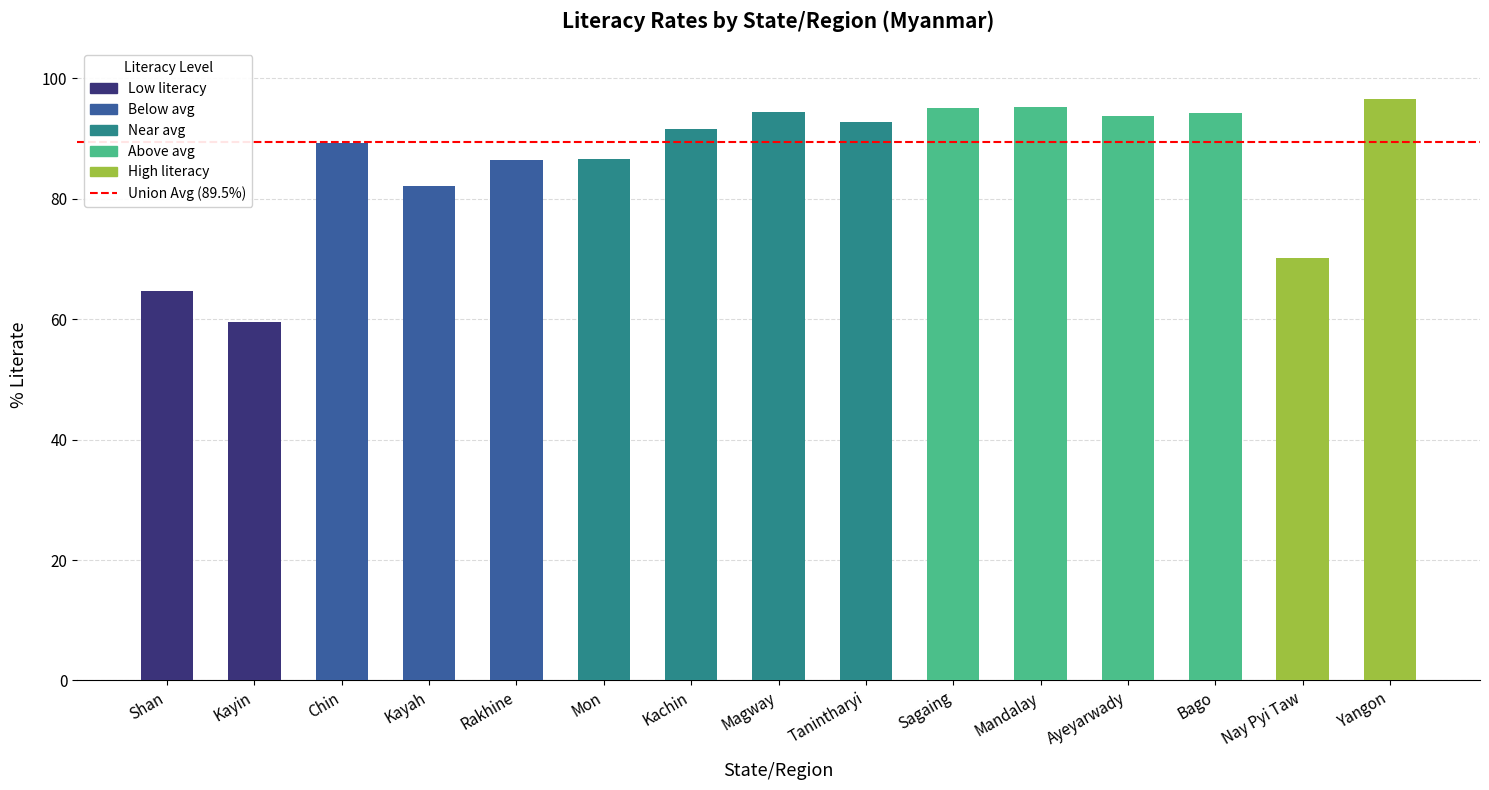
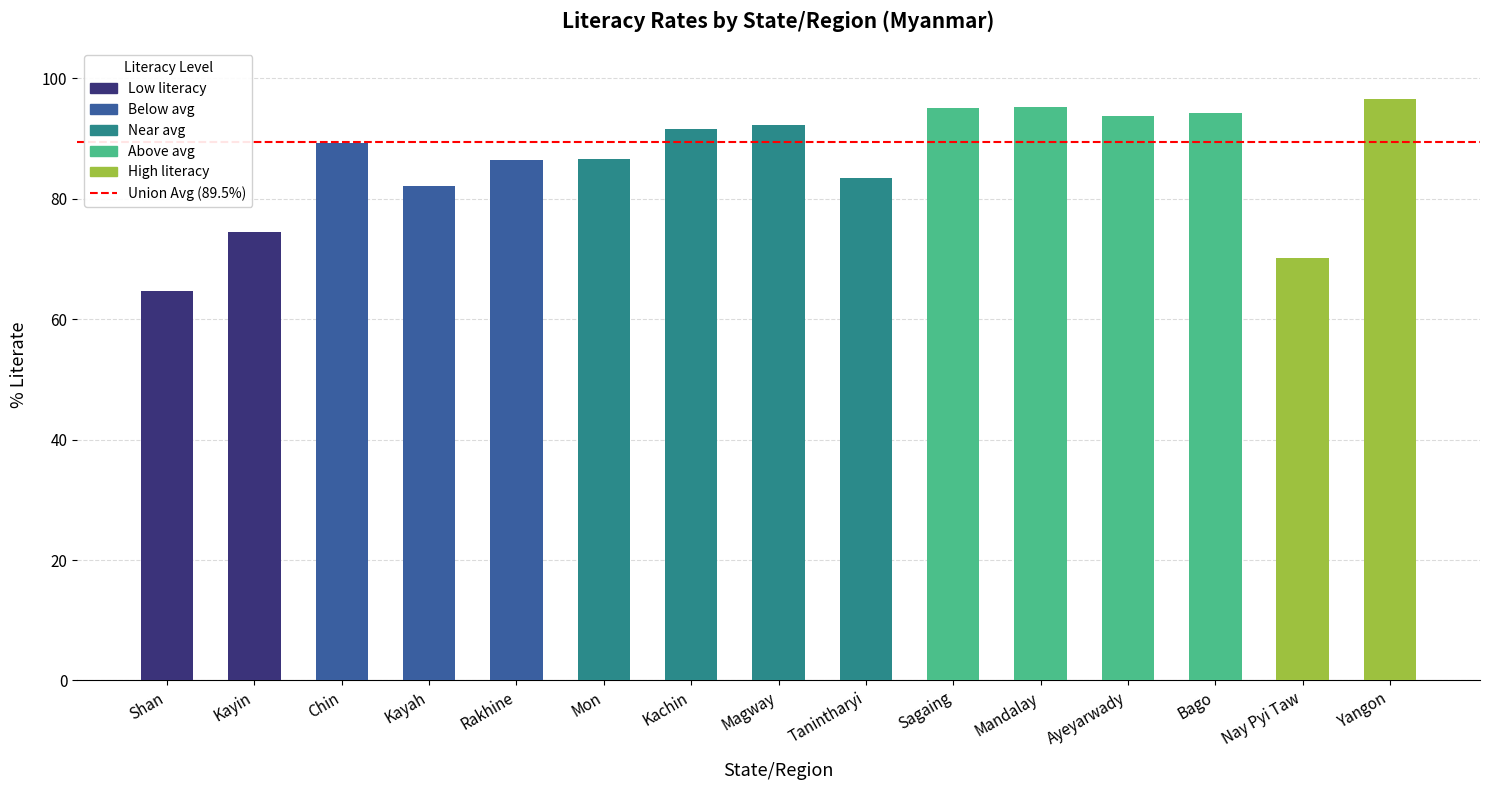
  {
    "Shan": 65,
-   "Kayin": 60,
+   "Kayin": 74,
    "Chin": 89,
    "Kayah": 82,
    "Rakhine": 87,
    "Mon": 87,
    "Kachin": 92,
-   "Magway": 94,
-   "Tanintharyi": 93,
+   "Magway": 92,
+   "Tanintharyi": 83,
    "Sagaing": 95,
    "Mandalay": 95,
    "Ayeyarwady": 94,
    "Bago": 94,
    "Nay Pyi Taw": 70,
    "Yangon": 97
  }
